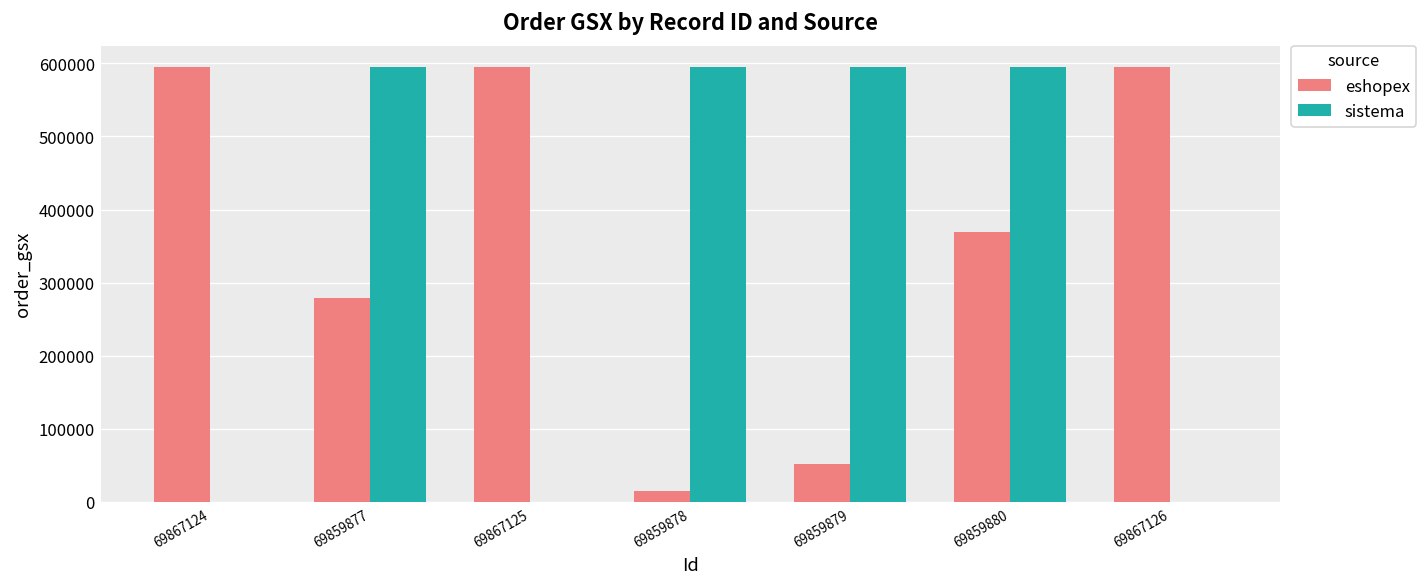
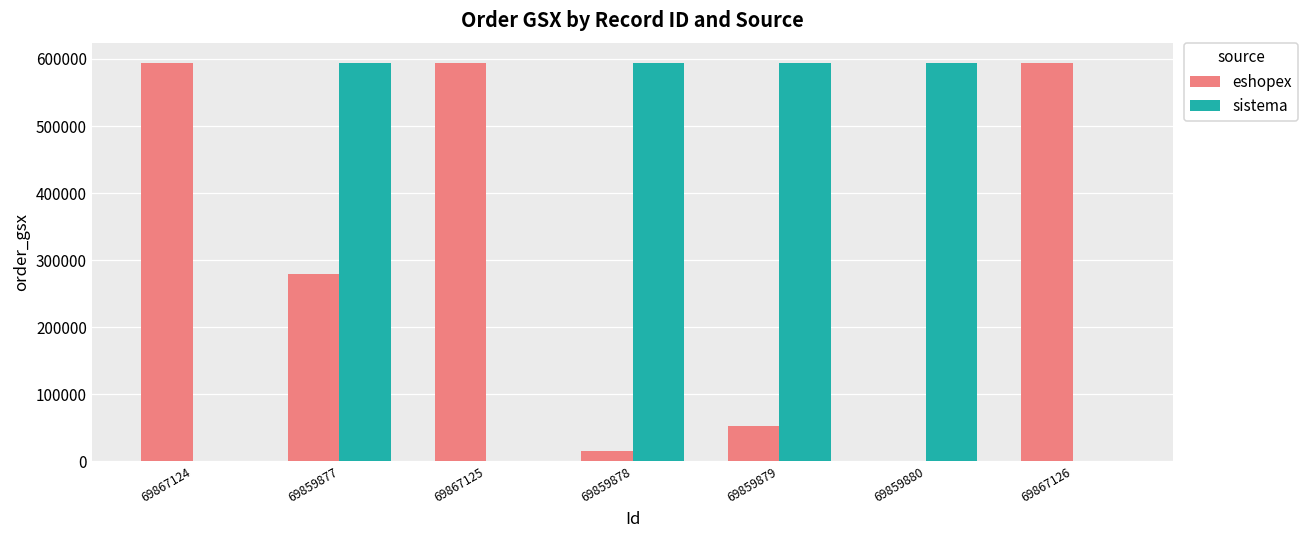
  {
    "eshopex": {
      "69867124": 590000,
      "69859877": 280000,
      "69867125": 590000,
      "69859878": 20000,
      "69859879": 50000,
-     "69859880": 370000,
+     "69859880": 0,
      "69867126": 590000
    },
    "sistema": {
      "69867124": 0,
      "69859877": 590000,
      "69867125": 0,
      "69859878": 590000,
      "69859879": 590000,
      "69859880": 590000,
      "69867126": 0
    }
  }
